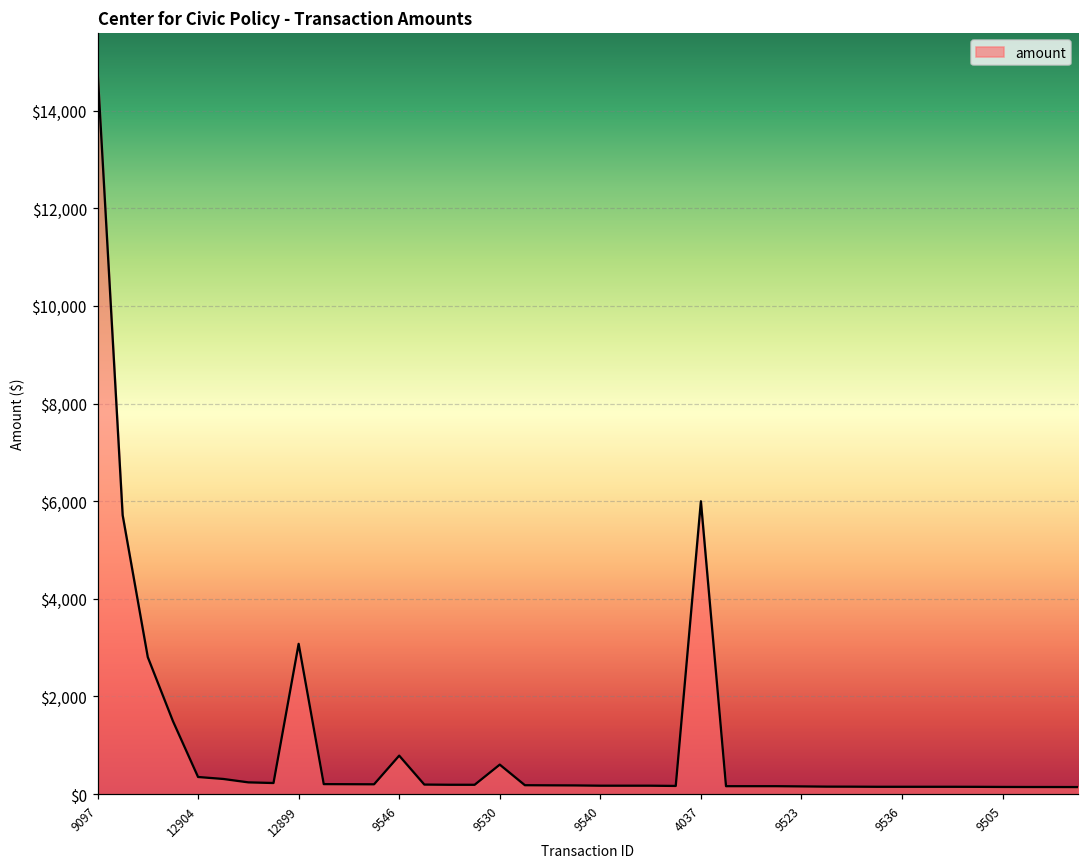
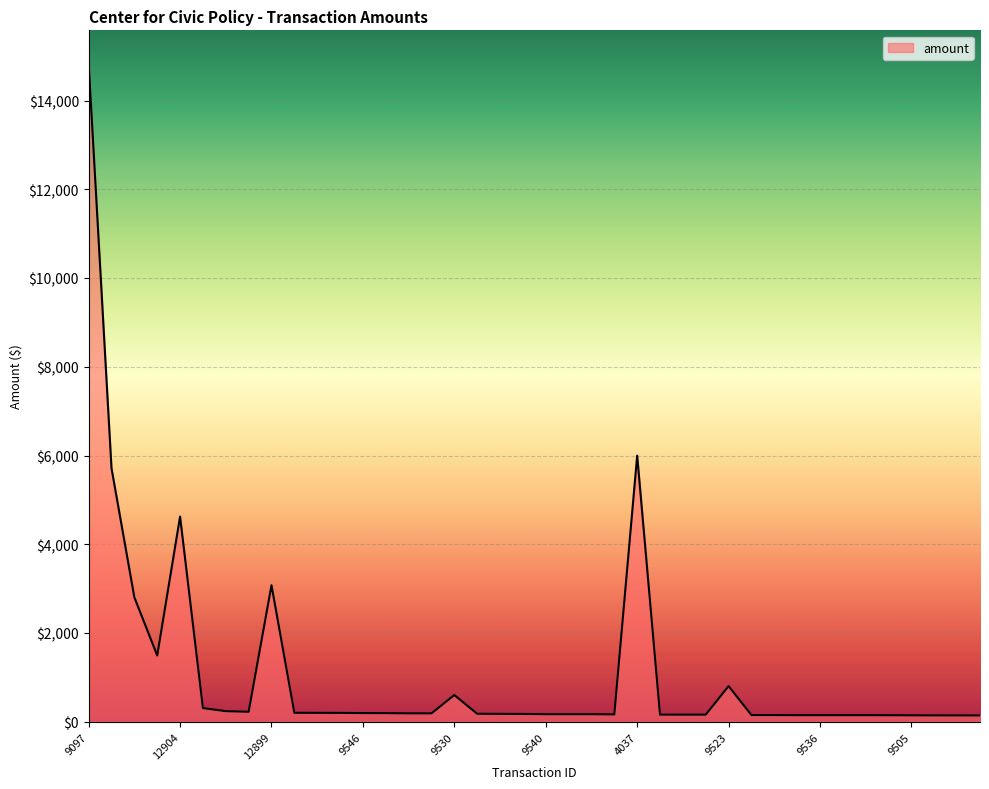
  {
    "9097": "$14,800",
-   "12904": "$300",
+   "12904": "$4,600",
    "12899": "$3,100",
-   "9546": "$800",
+   "9546": "$200",
    "9530": "$600",
    "9540": "$200",
    "4037": "$6,000",
-   "9523": "$200",
+   "9523": "$800",
    "9536": "$100",
    "9505": "$100"
  }
